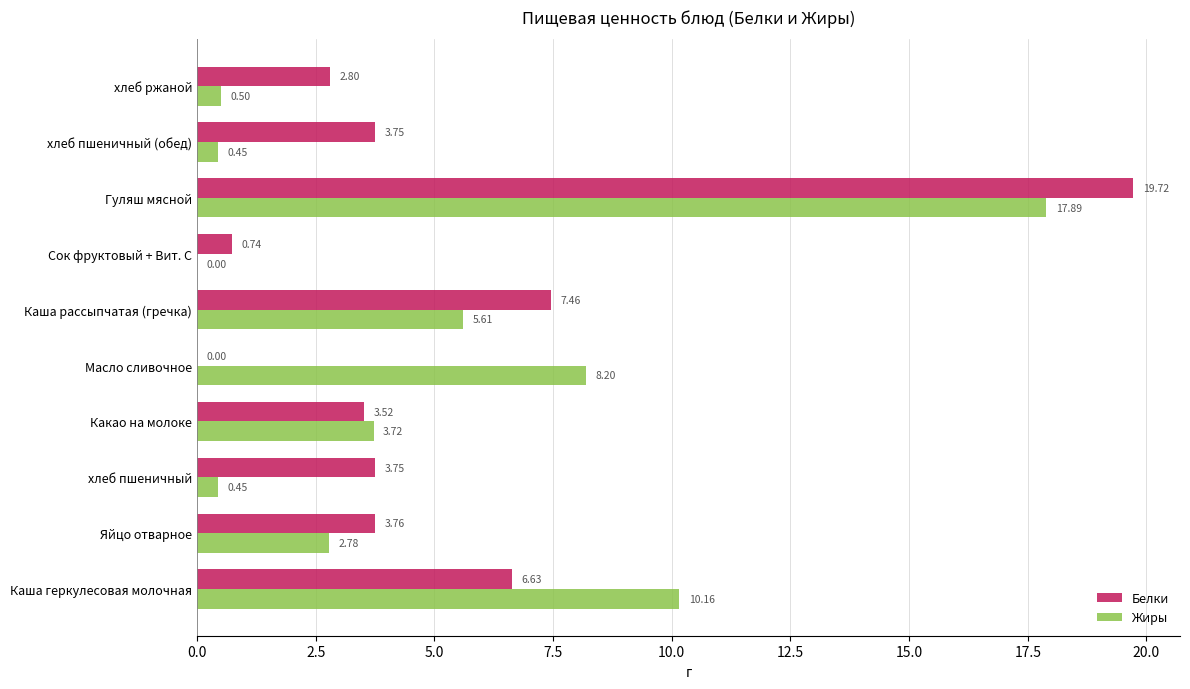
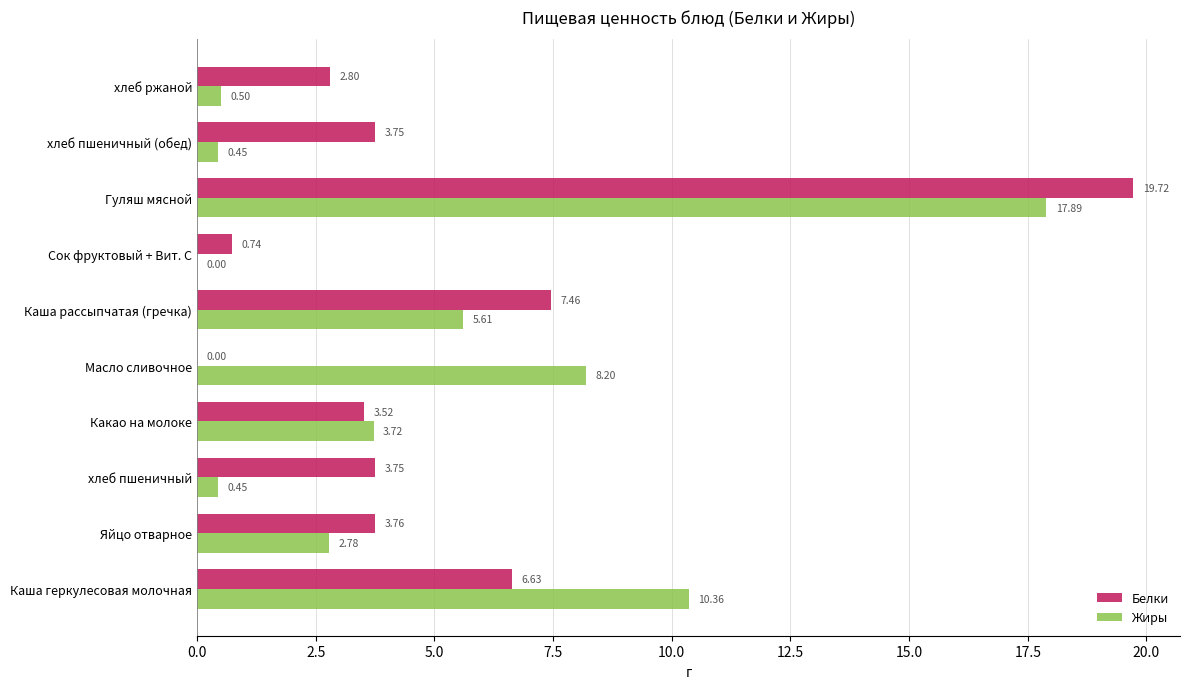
  {
    "Белки": {
      "хлеб ржаной": 2.80,
      "хлеб пшеничный (обед)": 3.75,
      "Гуляш мясной": 19.72,
      "Сок фруктовый + Вит. С": 0.74,
      "Каша рассыпчатая (гречка)": 7.46,
      "Масло сливочное": 0.00,
      "Какао на молоке": 3.52,
      "хлеб пшеничный": 3.75,
      "Яйцо отварное": 3.76,
      "Каша геркулесовая молочная": 6.63
    },
    "Жиры": {
      "хлеб ржаной": 0.50,
      "хлеб пшеничный (обед)": 0.45,
      "Гуляш мясной": 17.89,
      "Сок фруктовый + Вит. С": 0.00,
      "Каша рассыпчатая (гречка)": 5.61,
      "Масло сливочное": 8.20,
      "Какао на молоке": 3.72,
      "хлеб пшеничный": 0.45,
      "Яйцо отварное": 2.78,
-     "Каша геркулесовая молочная": 10.16
+     "Каша геркулесовая молочная": 10.36
    }
  }
